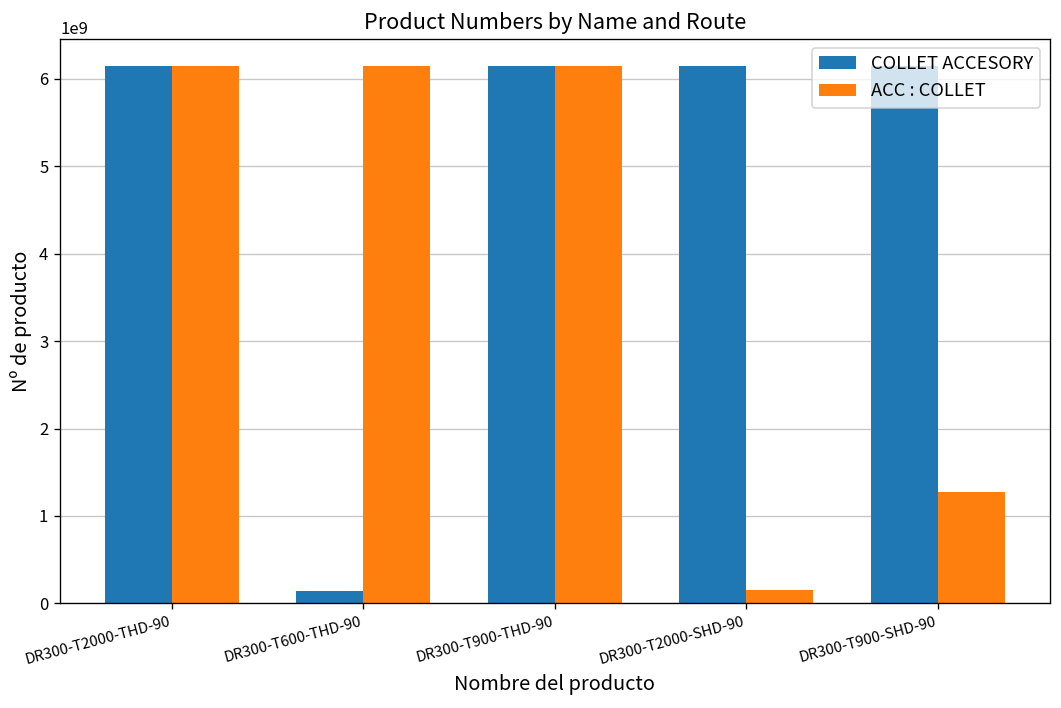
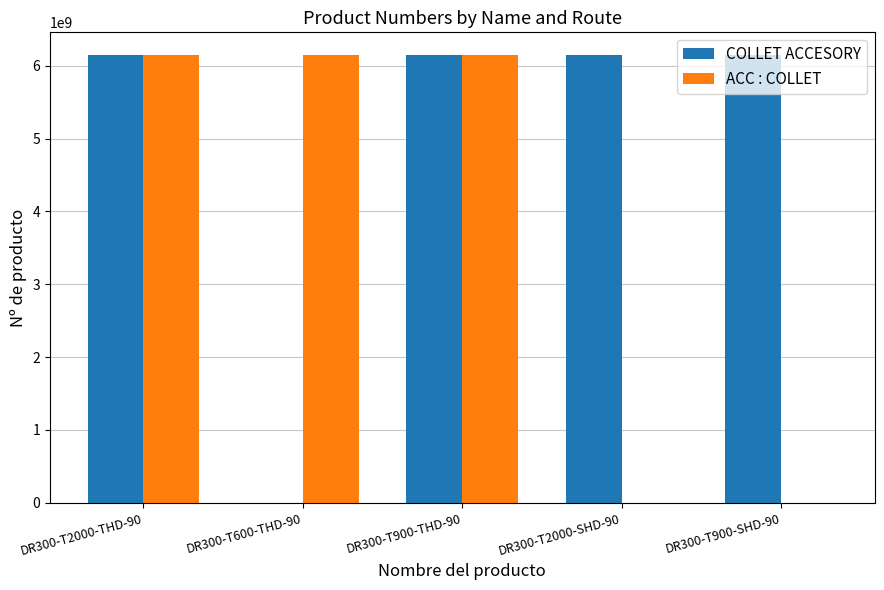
  {
    "COLLET ACCESORY": {
      "DR300-T2000-THD-90": 6200000000,
-     "DR300-T600-THD-90": 100000000,
+     "DR300-T600-THD-90": 0,
      "DR300-T900-THD-90": 6200000000,
      "DR300-T2000-SHD-90": 6200000000
    },
    "ACC : COLLET": {
      "DR300-T2000-THD-90": 6200000000,
      "DR300-T600-THD-90": 6200000000,
      "DR300-T900-THD-90": 6200000000,
-     "DR300-T2000-SHD-90": 100000000,
-     "DR300-T900-SHD-90": 1300000000
+     "DR300-T2000-SHD-90": 0,
+     "DR300-T900-SHD-90": 0
    }
  }
